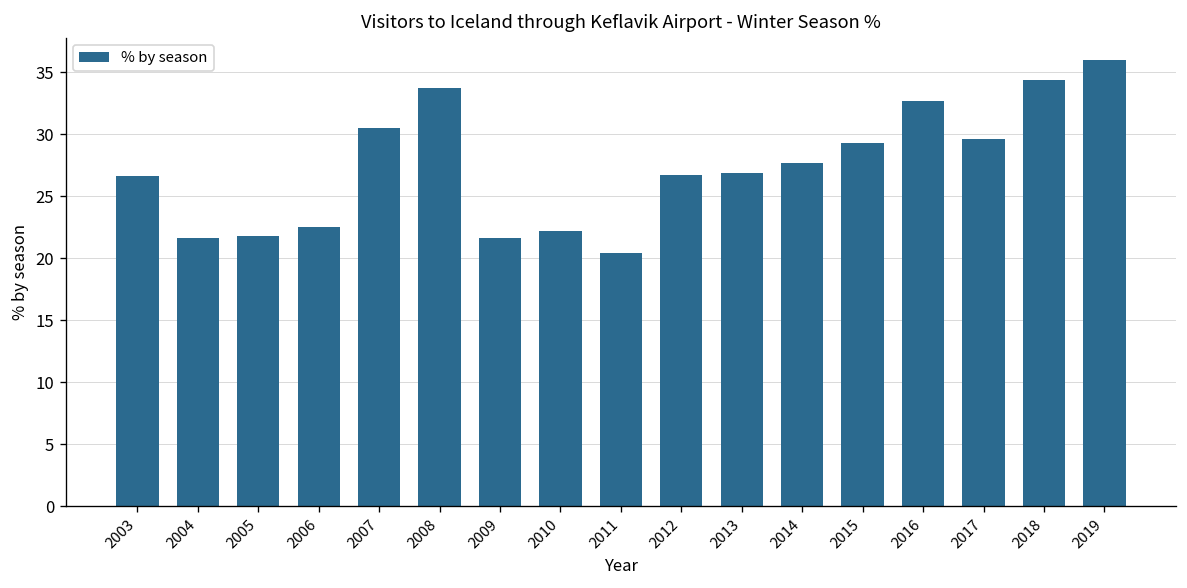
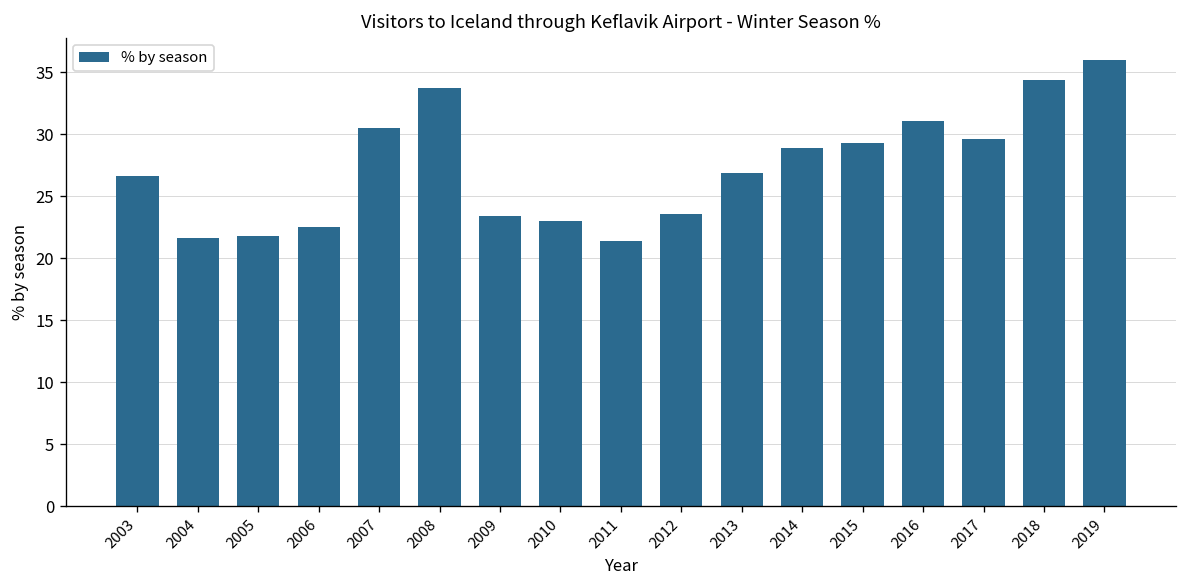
  {
    "2003": 26.6,
    "2004": 21.6,
    "2005": 21.8,
    "2006": 22.5,
    "2007": 30.5,
    "2008": 33.7,
-   "2009": 21.6,
-   "2010": 22.2,
-   "2011": 20.4,
-   "2012": 26.7,
+   "2009": 23.4,
+   "2010": 23.0,
+   "2011": 21.4,
+   "2012": 23.6,
    "2013": 26.9,
-   "2014": 27.7,
+   "2014": 28.9,
    "2015": 29.3,
-   "2016": 32.7,
+   "2016": 31.1,
    "2017": 29.6,
    "2018": 34.4,
    "2019": 36.0
  }
